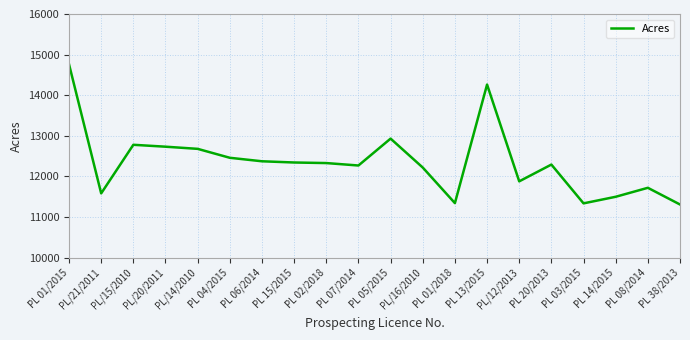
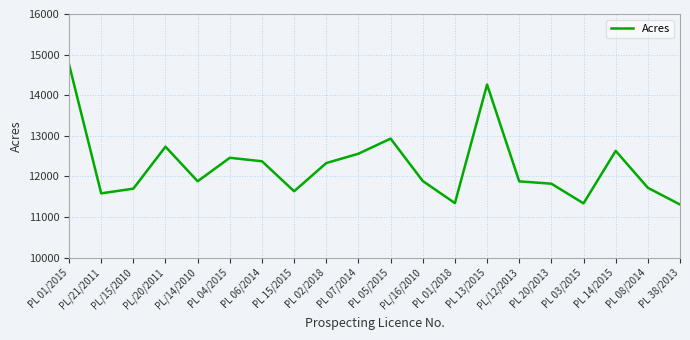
  {
    "PL 01/2015": 14800,
    "PL/21/2011": 11600,
-   "PL/15/2010": 12800,
+   "PL/15/2010": 11700,
    "PL/20/2011": 12700,
-   "PL/14/2010": 12700,
+   "PL/14/2010": 11900,
    "PL 04/2015": 12500,
    "PL 06/2014": 12400,
-   "PL 15/2015": 12300,
+   "PL 15/2015": 11600,
    "PL 02/2018": 12300,
-   "PL 07/2014": 12300,
+   "PL 07/2014": 12600,
    "PL 05/2015": 12900,
-   "PL/16/2010": 12200,
+   "PL/16/2010": 11900,
    "PL 01/2018": 11300,
    "PL 13/2015": 14300,
    "PL/12/2013": 11900,
-   "PL 20/2013": 12300,
+   "PL 20/2013": 11800,
    "PL 03/2015": 11300,
-   "PL 14/2015": 11500,
+   "PL 14/2015": 12600,
    "PL 08/2014": 11700,
    "PL 38/2013": 11300
  }
